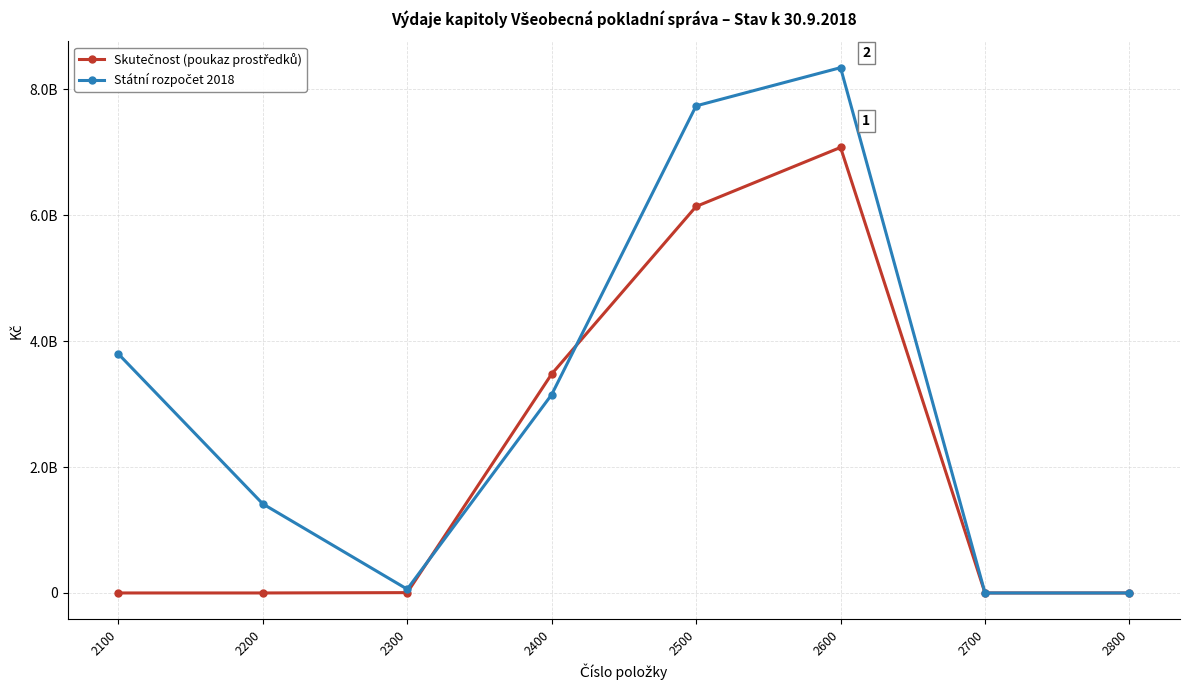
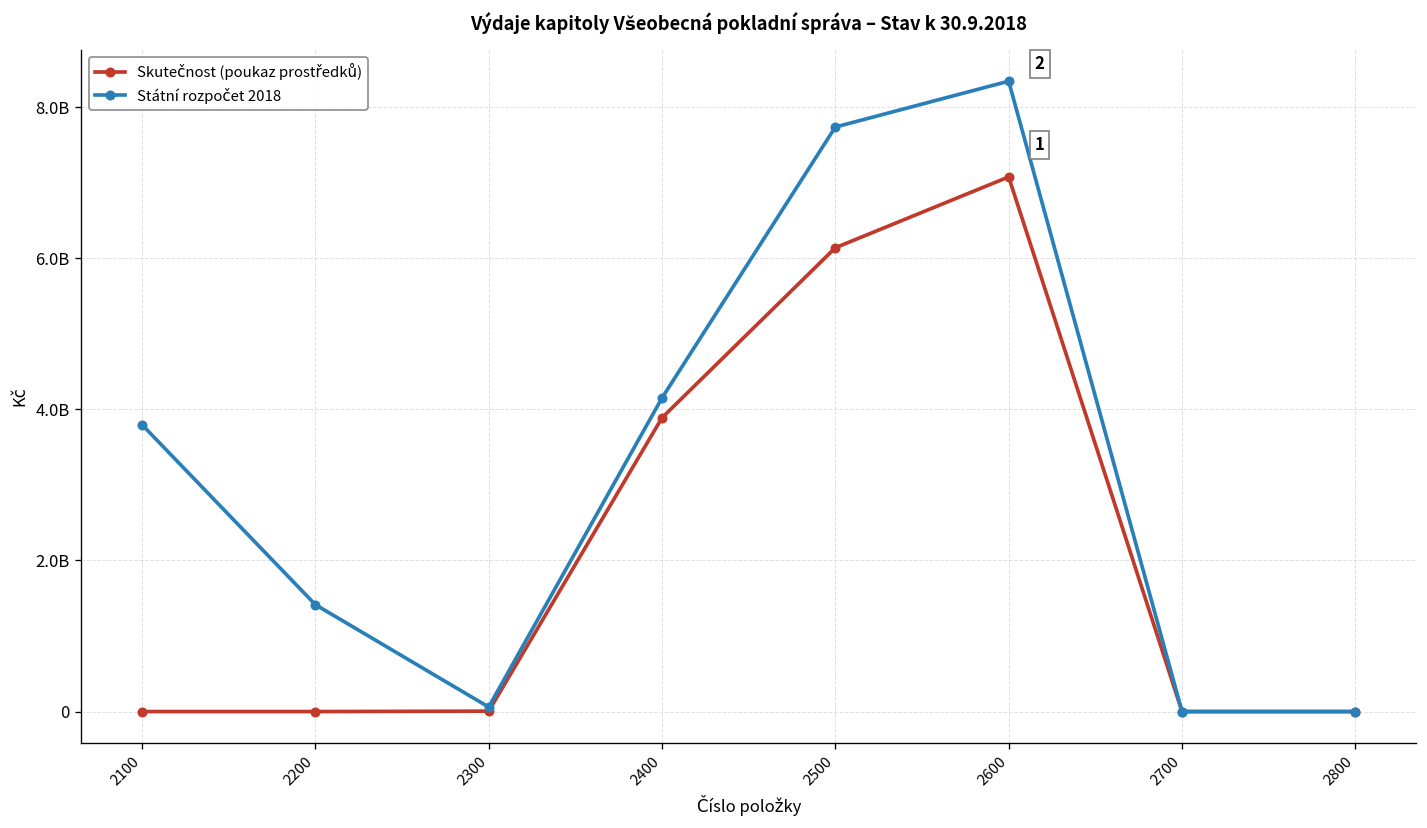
  {
    "Skutečnost (poukaz prostředků)": {
      "2100": 0,
      "2200": 0,
      "2300": 0,
-     "2400": 3500000000,
+     "2400": 3900000000,
      "2500": 6100000000,
      "2600": 7100000000
    },
    "Státní rozpočet 2018": {
      "2100": 3800000000,
      "2200": 1400000000,
      "2300": 100000000,
-     "2400": 3100000000,
+     "2400": 4200000000,
      "2500": 7700000000
    }
  }
